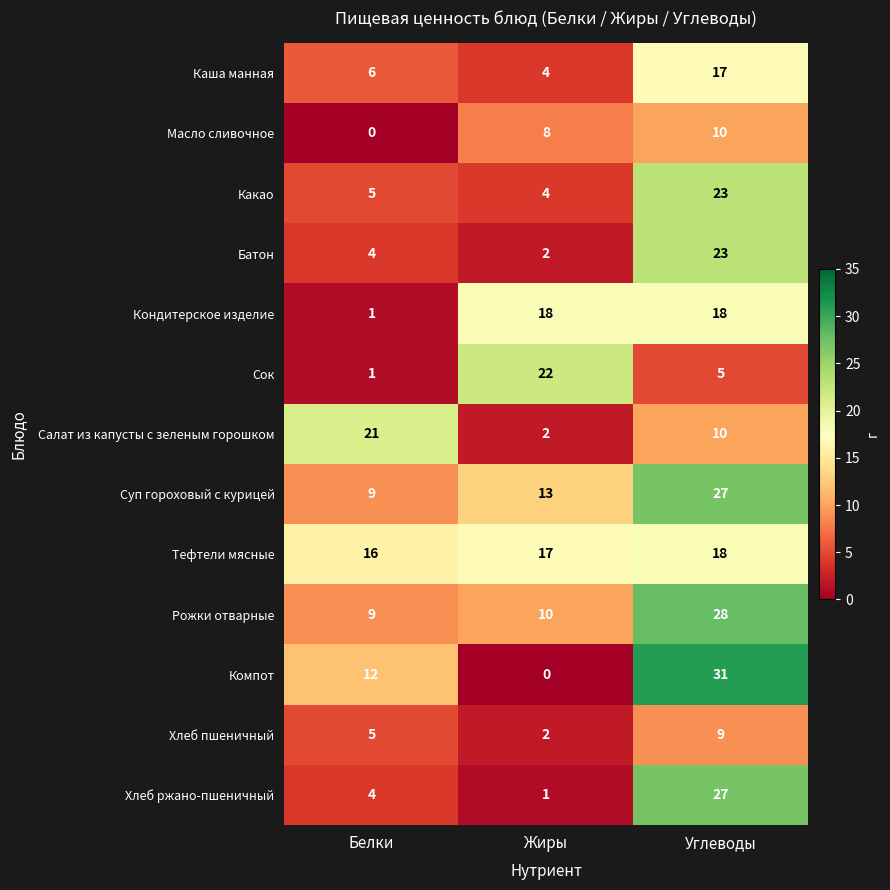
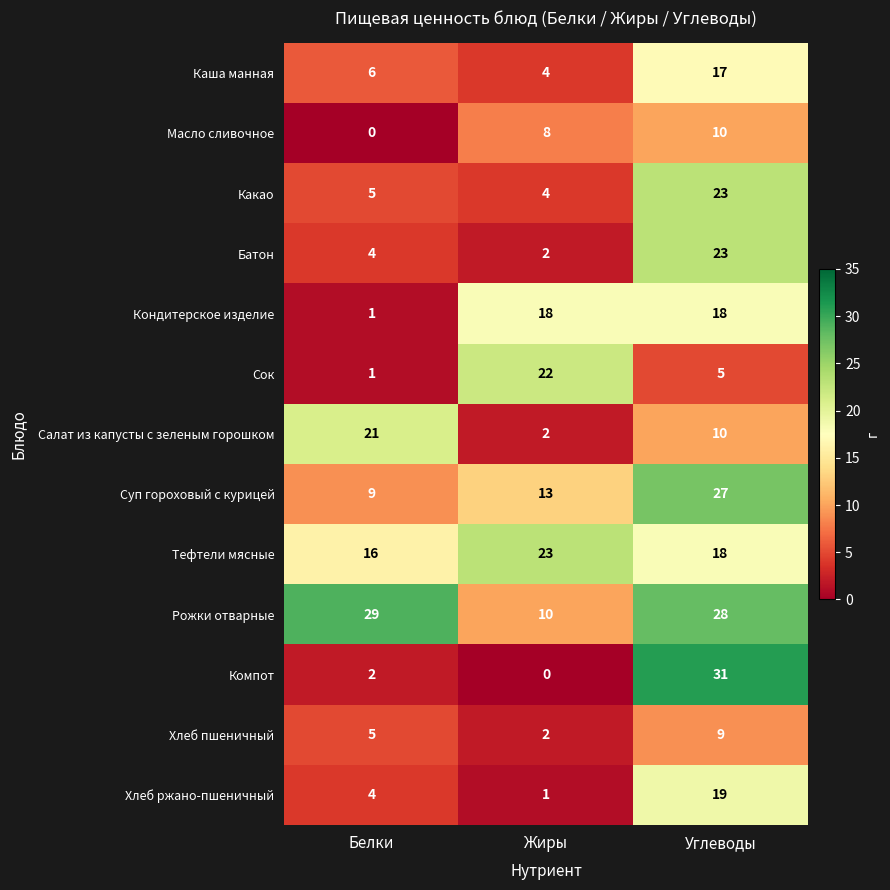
  {
    "Каша манная": {
      "Белки": 6,
      "Жиры": 4,
      "Углеводы": 17
    },
    "Масло сливочное": {
      "Белки": 0,
      "Жиры": 8,
      "Углеводы": 10
    },
    "Какао": {
      "Белки": 5,
      "Жиры": 4,
      "Углеводы": 23
    },
    "Батон": {
      "Белки": 4,
      "Жиры": 2,
      "Углеводы": 23
    },
    "Кондитерское изделие": {
      "Белки": 1,
      "Жиры": 18,
      "Углеводы": 18
    },
    "Сок": {
      "Белки": 1,
      "Жиры": 22,
      "Углеводы": 5
    },
    "Салат из капусты с зеленым горошком": {
      "Белки": 21,
      "Жиры": 2,
      "Углеводы": 10
    },
    "Суп гороховый с курицей": {
      "Белки": 9,
      "Жиры": 13,
      "Углеводы": 27
    },
    "Тефтели мясные": {
      "Белки": 16,
-     "Жиры": 17,
+     "Жиры": 23,
      "Углеводы": 18
    },
    "Рожки отварные": {
-     "Белки": 9,
+     "Белки": 29,
      "Жиры": 10,
      "Углеводы": 28
    },
    "Компот": {
-     "Белки": 12,
+     "Белки": 2,
      "Жиры": 0,
      "Углеводы": 31
    },
    "Хлеб пшеничный": {
      "Белки": 5,
      "Жиры": 2,
      "Углеводы": 9
    },
    "Хлеб ржано-пшеничный": {
      "Белки": 4,
      "Жиры": 1,
-     "Углеводы": 27
+     "Углеводы": 19
    }
  }
